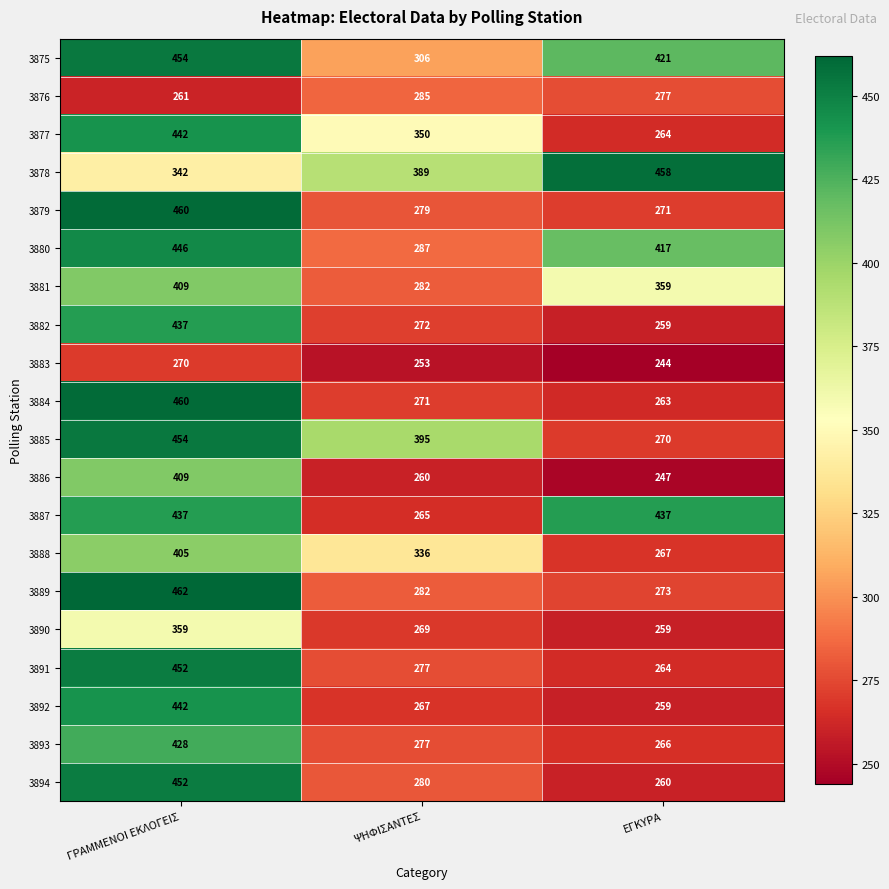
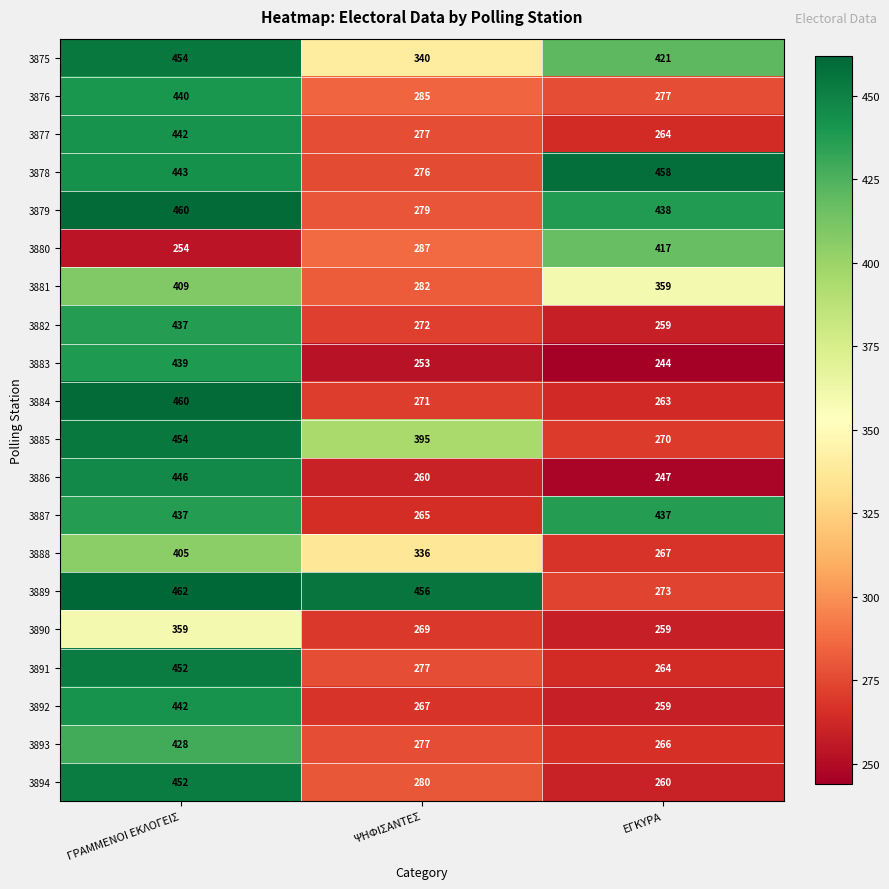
  {
    "3875": {
      "ΓΡΑΜΜΕΝΟΙ ΕΚΛΟΓΕΙΣ": 454,
-     "ΨΗΦΙΣΑΝΤΕΣ": 306,
+     "ΨΗΦΙΣΑΝΤΕΣ": 340,
      "ΕΓΚΥΡΑ": 421
    },
    "3876": {
-     "ΓΡΑΜΜΕΝΟΙ ΕΚΛΟΓΕΙΣ": 261,
+     "ΓΡΑΜΜΕΝΟΙ ΕΚΛΟΓΕΙΣ": 440,
      "ΨΗΦΙΣΑΝΤΕΣ": 285,
      "ΕΓΚΥΡΑ": 277
    },
    "3877": {
      "ΓΡΑΜΜΕΝΟΙ ΕΚΛΟΓΕΙΣ": 442,
-     "ΨΗΦΙΣΑΝΤΕΣ": 350,
+     "ΨΗΦΙΣΑΝΤΕΣ": 277,
      "ΕΓΚΥΡΑ": 264
    },
    "3878": {
-     "ΓΡΑΜΜΕΝΟΙ ΕΚΛΟΓΕΙΣ": 342,
-     "ΨΗΦΙΣΑΝΤΕΣ": 389,
+     "ΓΡΑΜΜΕΝΟΙ ΕΚΛΟΓΕΙΣ": 443,
+     "ΨΗΦΙΣΑΝΤΕΣ": 276,
      "ΕΓΚΥΡΑ": 458
    },
    "3879": {
      "ΓΡΑΜΜΕΝΟΙ ΕΚΛΟΓΕΙΣ": 460,
      "ΨΗΦΙΣΑΝΤΕΣ": 279,
-     "ΕΓΚΥΡΑ": 271
+     "ΕΓΚΥΡΑ": 438
    },
    "3880": {
-     "ΓΡΑΜΜΕΝΟΙ ΕΚΛΟΓΕΙΣ": 446,
+     "ΓΡΑΜΜΕΝΟΙ ΕΚΛΟΓΕΙΣ": 254,
      "ΨΗΦΙΣΑΝΤΕΣ": 287,
      "ΕΓΚΥΡΑ": 417
    },
    "3881": {
      "ΓΡΑΜΜΕΝΟΙ ΕΚΛΟΓΕΙΣ": 409,
      "ΨΗΦΙΣΑΝΤΕΣ": 282,
      "ΕΓΚΥΡΑ": 359
    },
    "3882": {
      "ΓΡΑΜΜΕΝΟΙ ΕΚΛΟΓΕΙΣ": 437,
      "ΨΗΦΙΣΑΝΤΕΣ": 272,
      "ΕΓΚΥΡΑ": 259
    },
    "3883": {
-     "ΓΡΑΜΜΕΝΟΙ ΕΚΛΟΓΕΙΣ": 270,
+     "ΓΡΑΜΜΕΝΟΙ ΕΚΛΟΓΕΙΣ": 439,
      "ΨΗΦΙΣΑΝΤΕΣ": 253,
      "ΕΓΚΥΡΑ": 244
    },
    "3884": {
      "ΓΡΑΜΜΕΝΟΙ ΕΚΛΟΓΕΙΣ": 460,
      "ΨΗΦΙΣΑΝΤΕΣ": 271,
      "ΕΓΚΥΡΑ": 263
    },
    "3885": {
      "ΓΡΑΜΜΕΝΟΙ ΕΚΛΟΓΕΙΣ": 454,
      "ΨΗΦΙΣΑΝΤΕΣ": 395,
      "ΕΓΚΥΡΑ": 270
    },
    "3886": {
-     "ΓΡΑΜΜΕΝΟΙ ΕΚΛΟΓΕΙΣ": 409,
+     "ΓΡΑΜΜΕΝΟΙ ΕΚΛΟΓΕΙΣ": 446,
      "ΨΗΦΙΣΑΝΤΕΣ": 260,
      "ΕΓΚΥΡΑ": 247
    },
    "3887": {
      "ΓΡΑΜΜΕΝΟΙ ΕΚΛΟΓΕΙΣ": 437,
      "ΨΗΦΙΣΑΝΤΕΣ": 265,
      "ΕΓΚΥΡΑ": 437
    },
    "3888": {
      "ΓΡΑΜΜΕΝΟΙ ΕΚΛΟΓΕΙΣ": 405,
      "ΨΗΦΙΣΑΝΤΕΣ": 336,
      "ΕΓΚΥΡΑ": 267
    },
    "3889": {
      "ΓΡΑΜΜΕΝΟΙ ΕΚΛΟΓΕΙΣ": 462,
-     "ΨΗΦΙΣΑΝΤΕΣ": 282,
+     "ΨΗΦΙΣΑΝΤΕΣ": 456,
      "ΕΓΚΥΡΑ": 273
    },
    "3890": {
      "ΓΡΑΜΜΕΝΟΙ ΕΚΛΟΓΕΙΣ": 359,
      "ΨΗΦΙΣΑΝΤΕΣ": 269,
      "ΕΓΚΥΡΑ": 259
    },
    "3891": {
      "ΓΡΑΜΜΕΝΟΙ ΕΚΛΟΓΕΙΣ": 452,
      "ΨΗΦΙΣΑΝΤΕΣ": 277,
      "ΕΓΚΥΡΑ": 264
    },
    "3892": {
      "ΓΡΑΜΜΕΝΟΙ ΕΚΛΟΓΕΙΣ": 442,
      "ΨΗΦΙΣΑΝΤΕΣ": 267,
      "ΕΓΚΥΡΑ": 259
    },
    "3893": {
      "ΓΡΑΜΜΕΝΟΙ ΕΚΛΟΓΕΙΣ": 428,
      "ΨΗΦΙΣΑΝΤΕΣ": 277,
      "ΕΓΚΥΡΑ": 266
    },
    "3894": {
      "ΓΡΑΜΜΕΝΟΙ ΕΚΛΟΓΕΙΣ": 452,
      "ΨΗΦΙΣΑΝΤΕΣ": 280,
      "ΕΓΚΥΡΑ": 260
    }
  }
